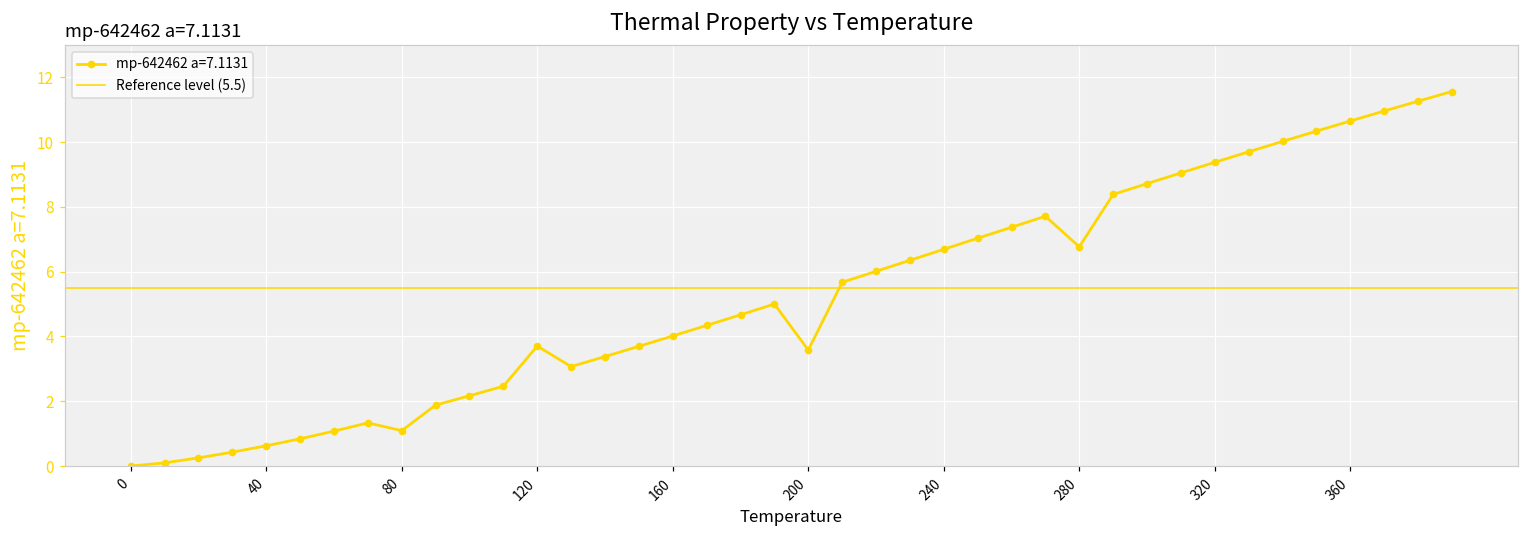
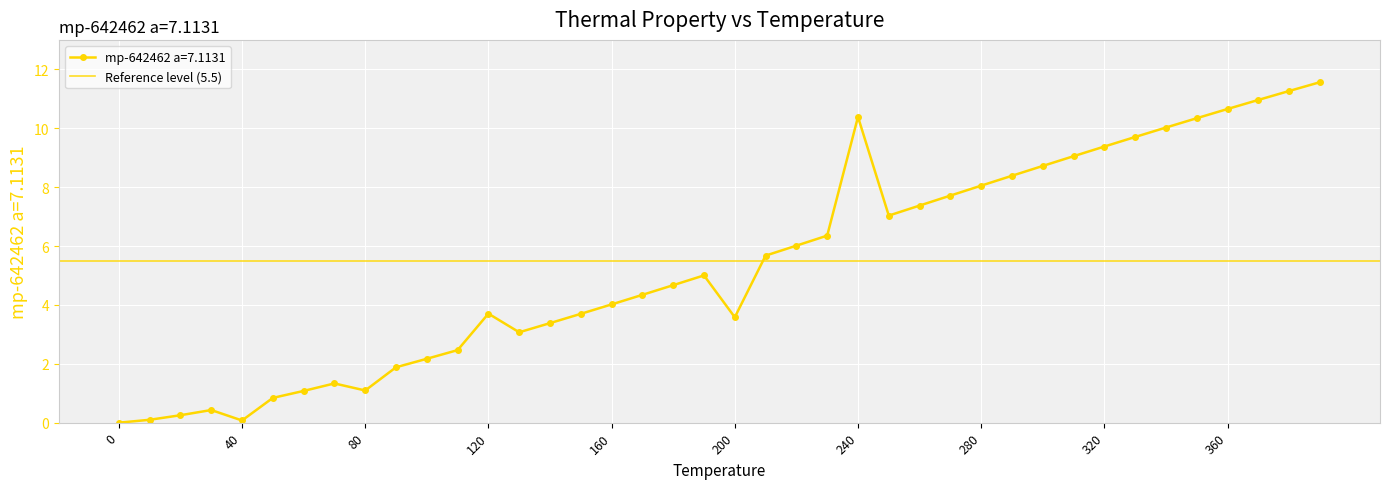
  {
    "0": 0.0,
-   "40": 0.6,
+   "40": 0.1,
    "80": 1.1,
    "120": 3.7,
    "160": 4.0,
    "200": 3.6,
-   "240": 6.7,
-   "280": 6.8,
+   "240": 10.4,
+   "280": 8.0,
    "320": 9.4,
    "360": 10.7
  }
